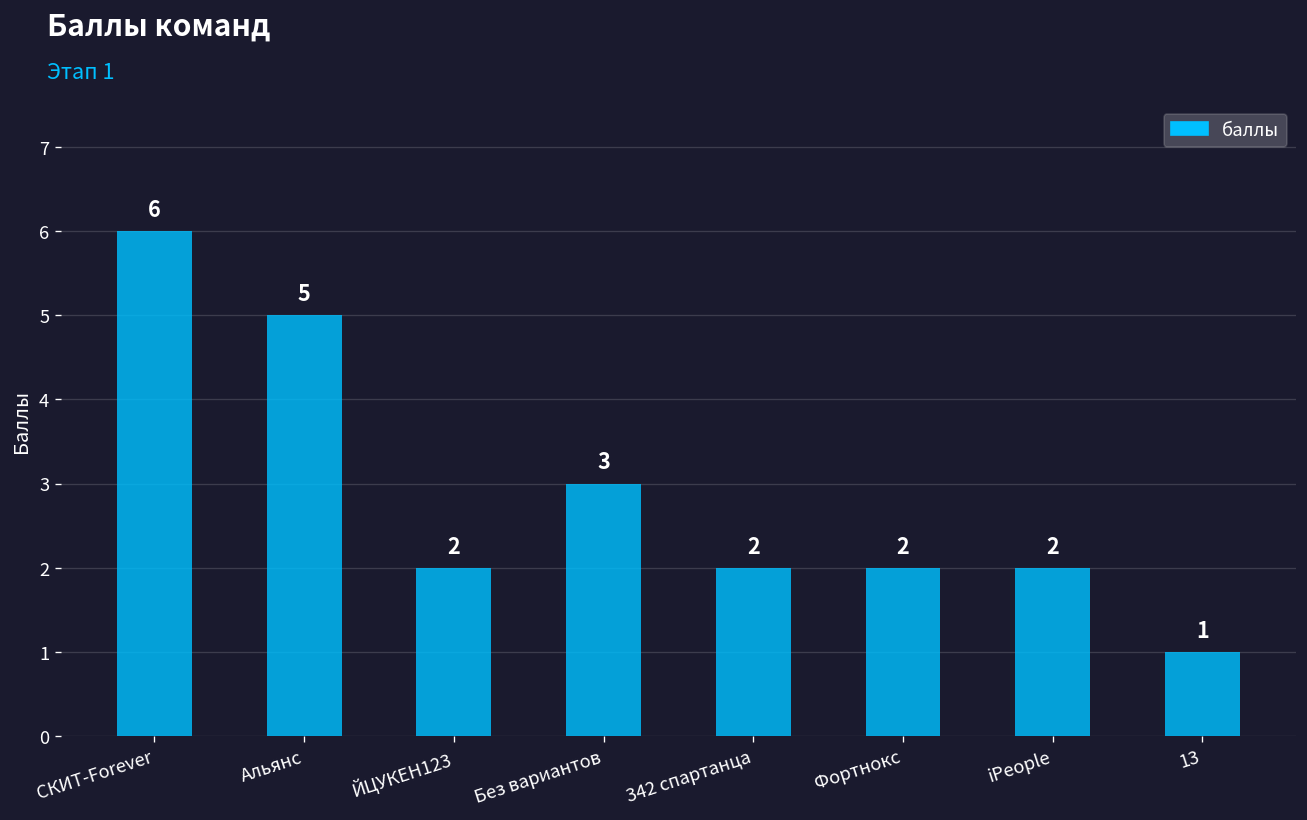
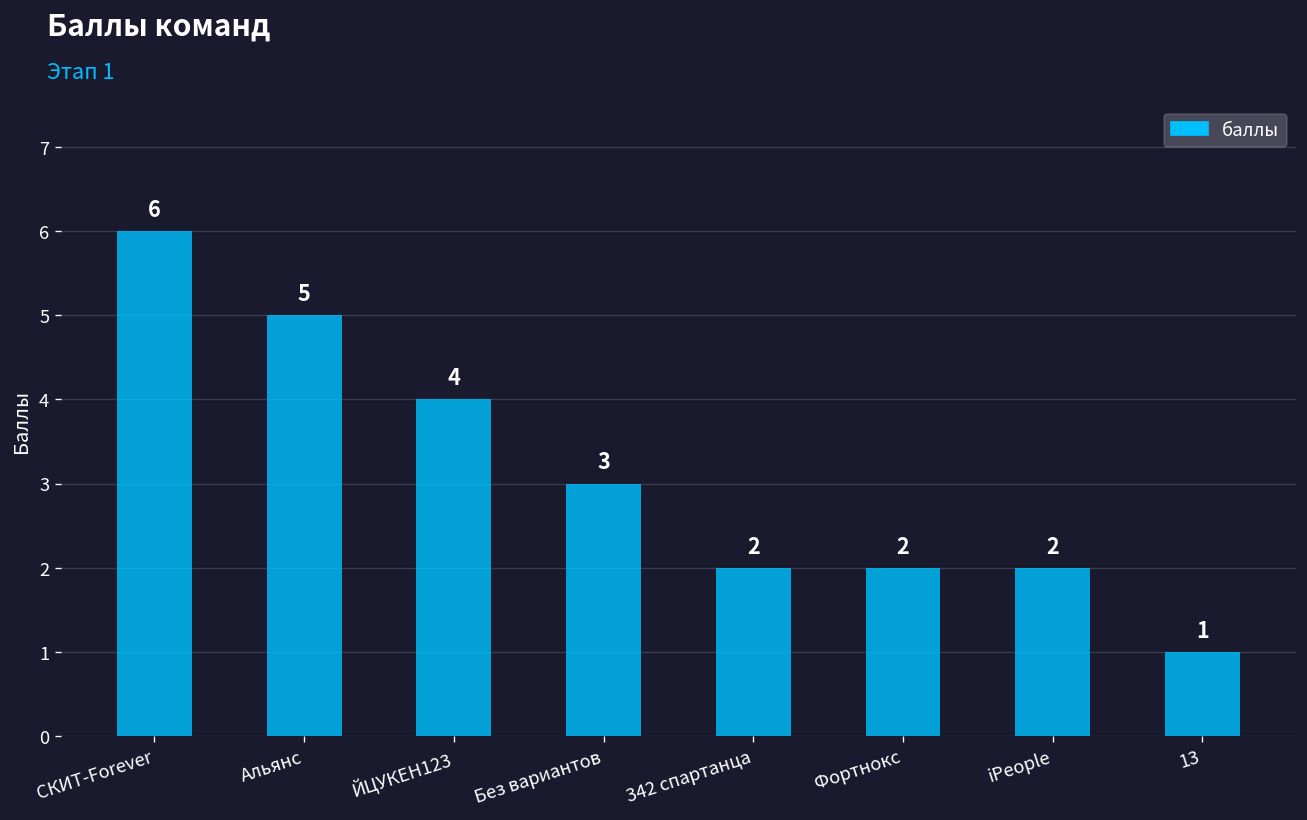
  {
    "СКИТ-Forever": 6,
    "Альянс": 5,
-   "ЙЦУКЕН123": 2,
+   "ЙЦУКЕН123": 4,
    "Без вариантов": 3,
    "342 спартанца": 2,
    "Фортнокс": 2,
    "iPeople": 2,
    "13": 1
  }
